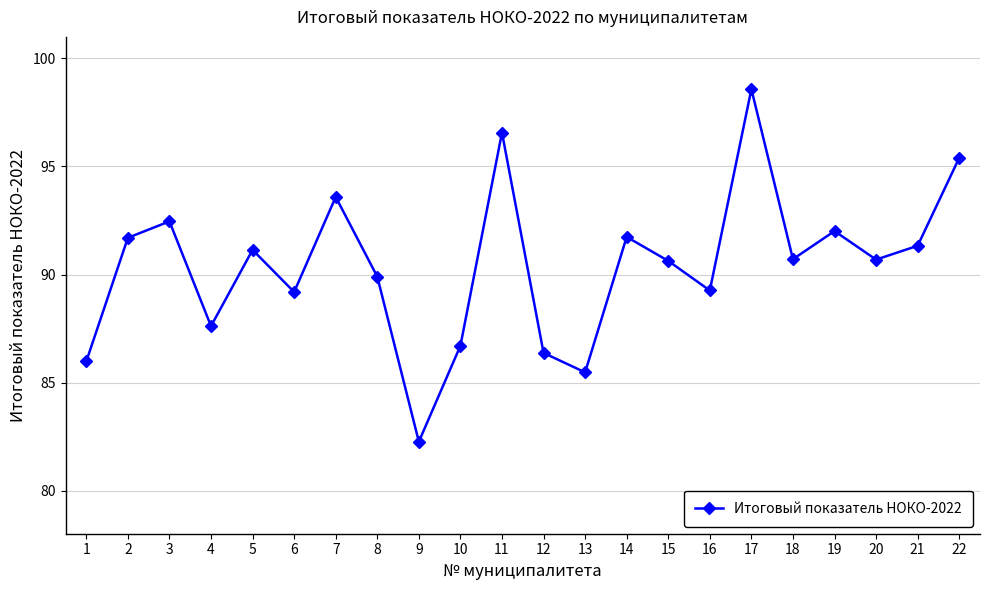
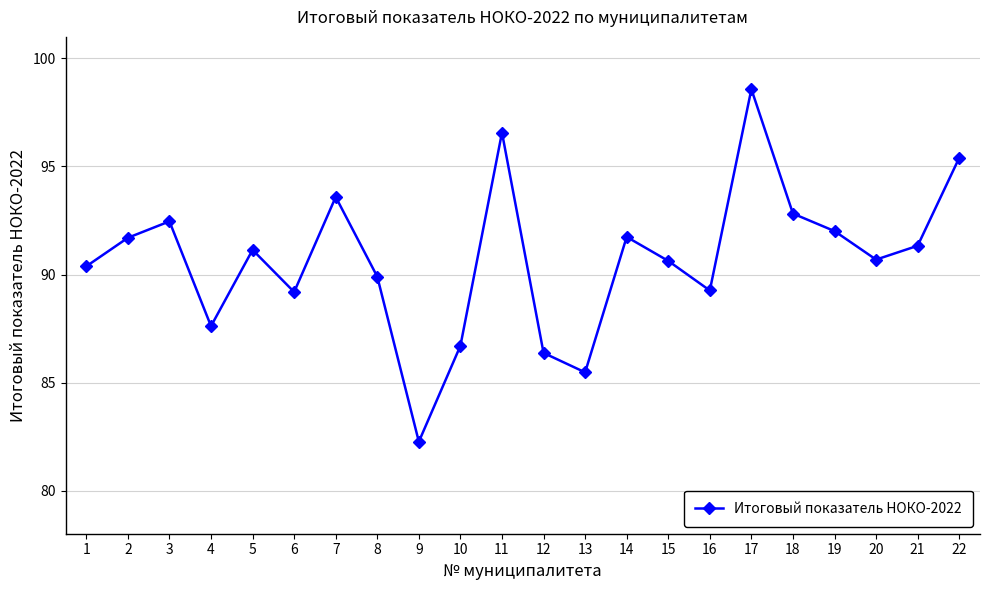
  {
-   "1": 86.0,
+   "1": 90.4,
    "2": 91.7,
    "3": 92.5,
    "4": 87.6,
    "5": 91.1,
    "6": 89.2,
    "7": 93.6,
    "8": 89.9,
    "9": 82.3,
    "10": 86.7,
    "11": 96.6,
    "12": 86.4,
    "13": 85.5,
    "14": 91.7,
    "15": 90.6,
    "16": 89.3,
    "17": 98.6,
-   "18": 90.7,
+   "18": 92.8,
    "19": 92.0,
    "20": 90.7,
    "21": 91.3,
    "22": 95.4
  }
